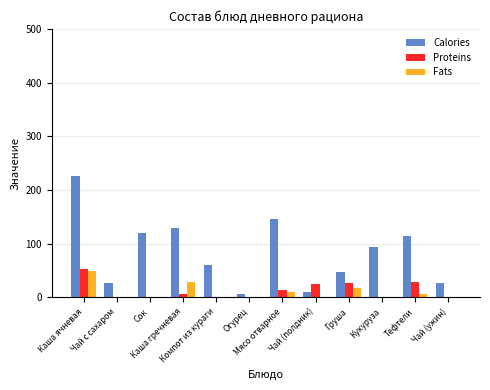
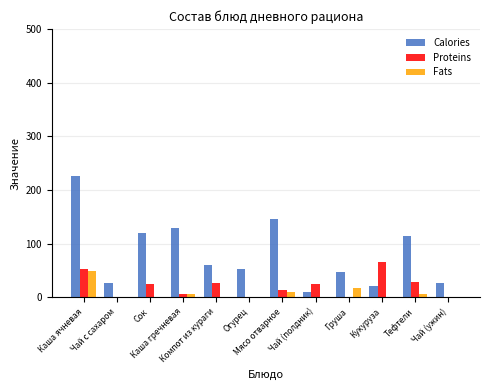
  {
    "Calories": {
      "Каша ячневая": 230,
      "Чай с сахаром": 30,
      "Сок": 120,
      "Каша гречневая": 130,
      "Компот из кураги": 60,
-     "Огурец": 10,
+     "Огурец": 50,
      "Мясо отварное": 150,
      "Чай (полдник)": 10,
      "Груша": 50,
-     "Кукуруза": 90,
+     "Кукуруза": 20,
      "Тефтели": 120,
      "Чай (ужин)": 30
    },
    "Proteins": {
      "Каша ячневая": 50,
-     "Сок": 0,
+     "Сок": 20,
      "Каша гречневая": 10,
-     "Компот из кураги": 0,
+     "Компот из кураги": 30,
      "Мясо отварное": 10,
      "Чай (полдник)": 20,
-     "Груша": 30,
-     "Кукуруза": 0,
+     "Груша": 0,
+     "Кукуруза": 70,
      "Тефтели": 30
    },
    "Fats": {
      "Каша ячневая": 50,
      "Чай с сахаром": 0,
-     "Каша гречневая": 30,
+     "Каша гречневая": 10,
      "Компот из кураги": 0,
      "Огурец": 0,
      "Мясо отварное": 10,
      "Чай (полдник)": 0,
      "Груша": 20,
      "Тефтели": 10,
      "Чай (ужин)": 0
    }
  }
